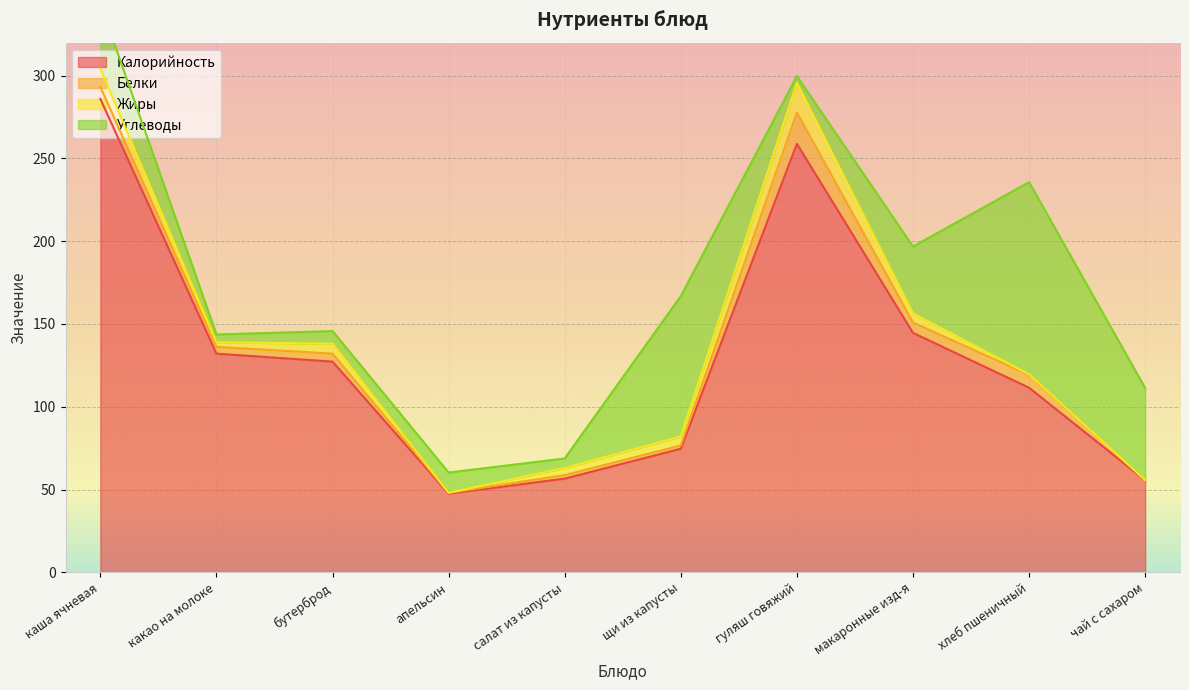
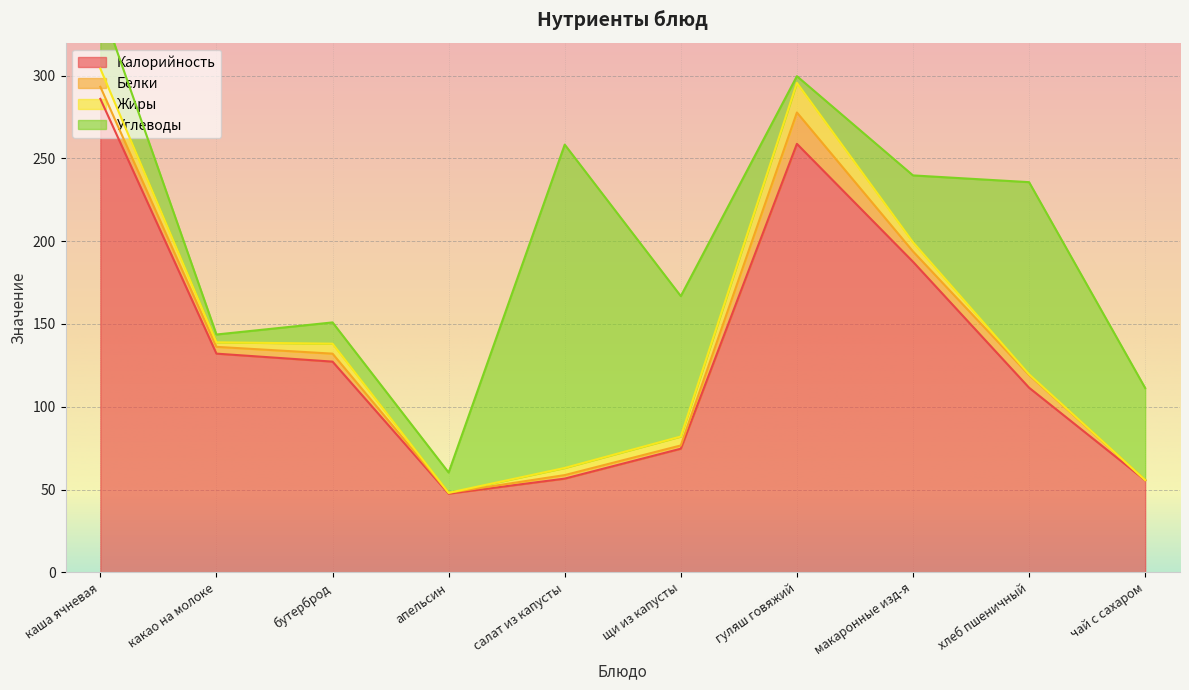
  {
    "Калорийность": {
      "какао на молоке": 132,
      "бутерброд": 127,
      "салат из капусты": 57,
      "щи из капусты": 75,
      "гуляш говяжий": 259,
-     "макаронные изд-я": 145,
+     "макаронные изд-я": 188,
      "хлеб пшеничный": 112
    },
    "Углеводы": {
      "какао на молоке": 5,
-     "бутерброд": 8,
+     "бутерброд": 13,
      "апельсин": 12,
-     "салат из капусты": 6,
+     "салат из капусты": 195,
      "щи из капусты": 85,
      "гуляш говяжий": 4,
      "макаронные изд-я": 40,
      "хлеб пшеничный": 116,
      "чай с сахаром": 56
    }
  }
